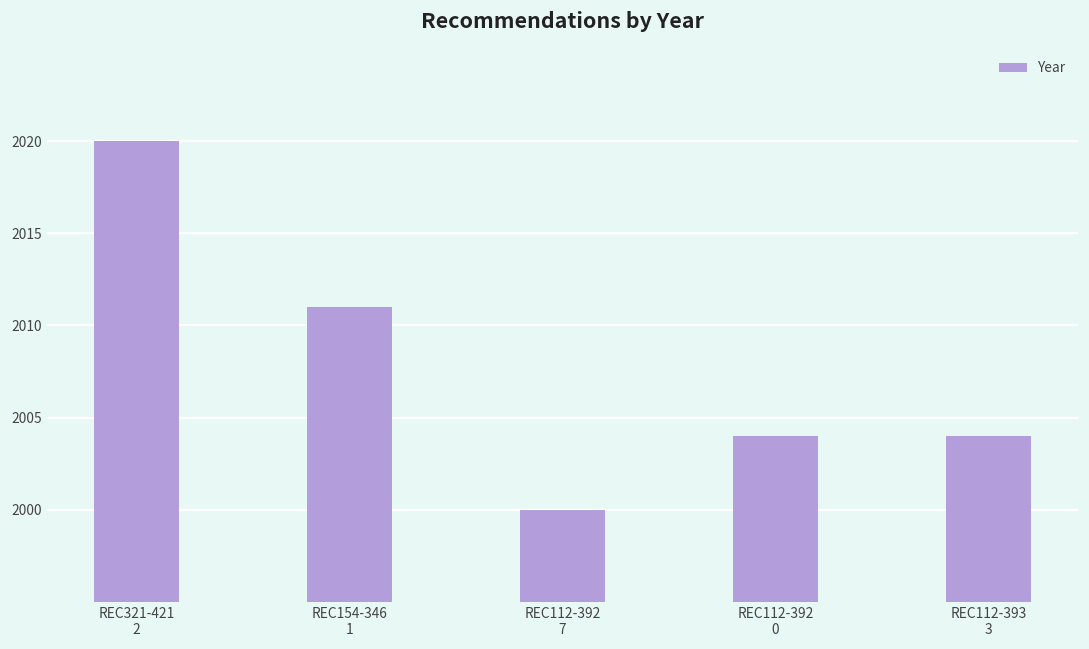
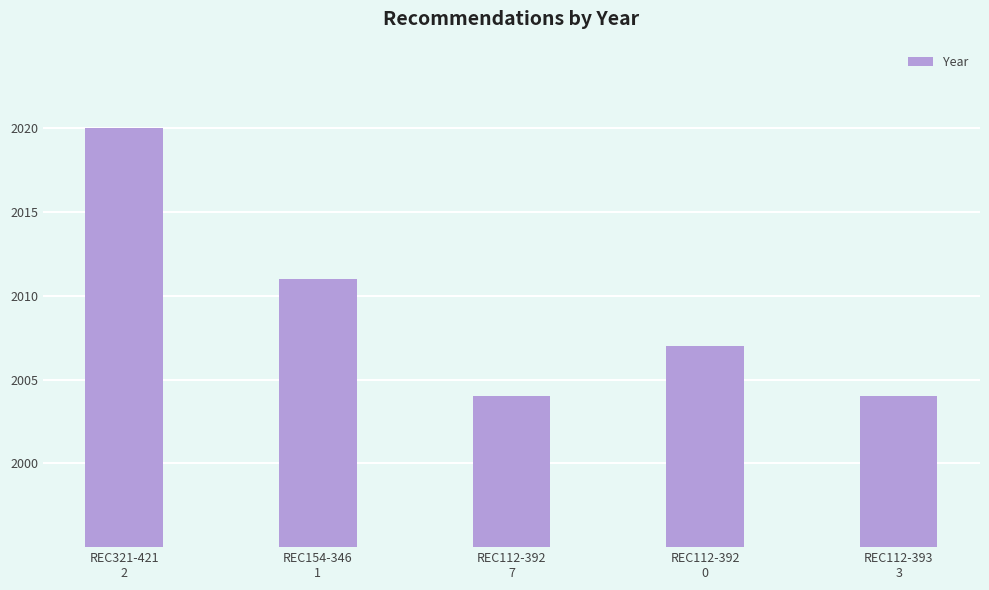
  {
    "REC321-421 2": 2020,
    "REC154-346 1": 2011,
-   "REC112-392 7": 2000,
-   "REC112-392 0": 2004,
+   "REC112-392 7": 2004,
+   "REC112-392 0": 2007,
    "REC112-393 3": 2004
  }
